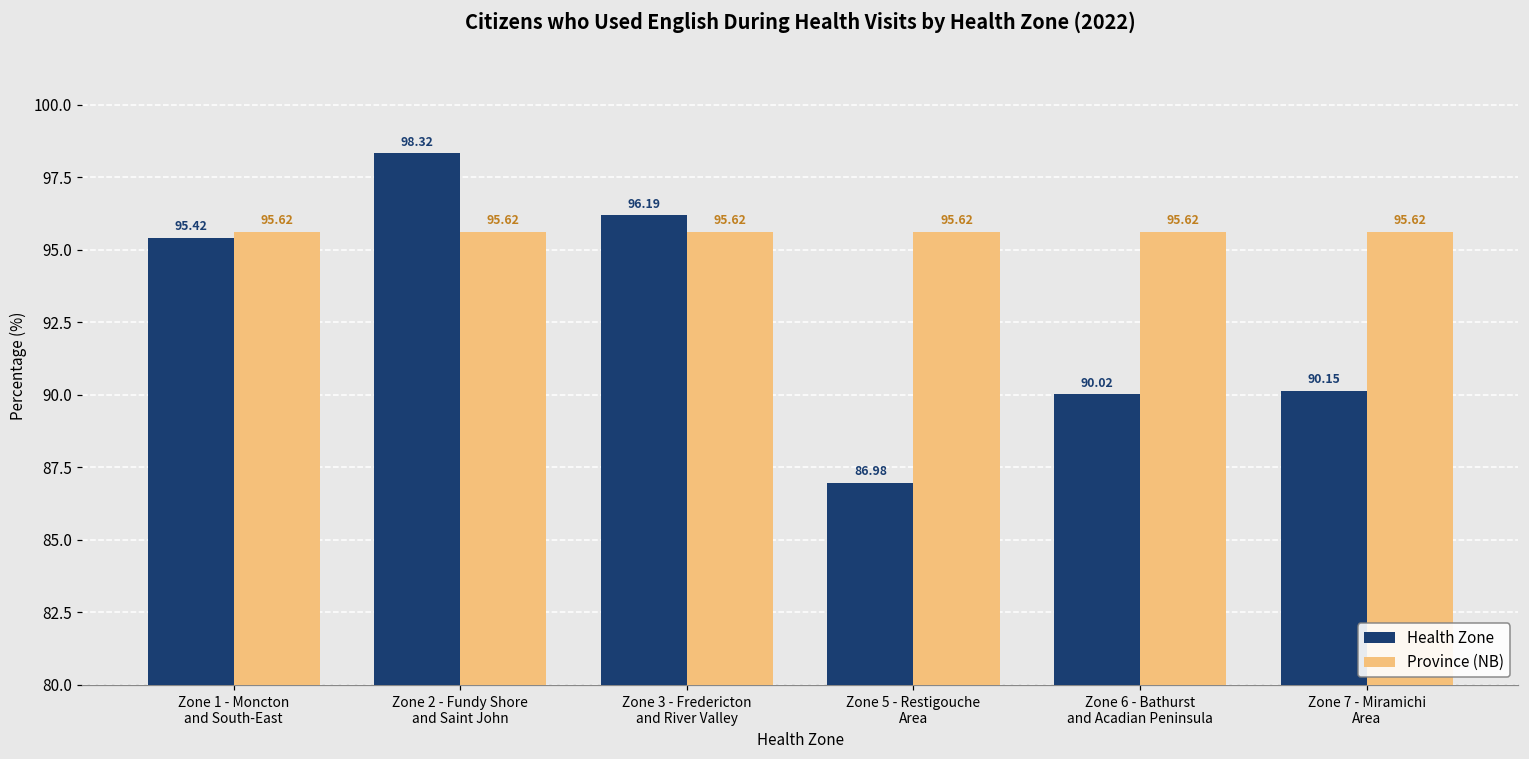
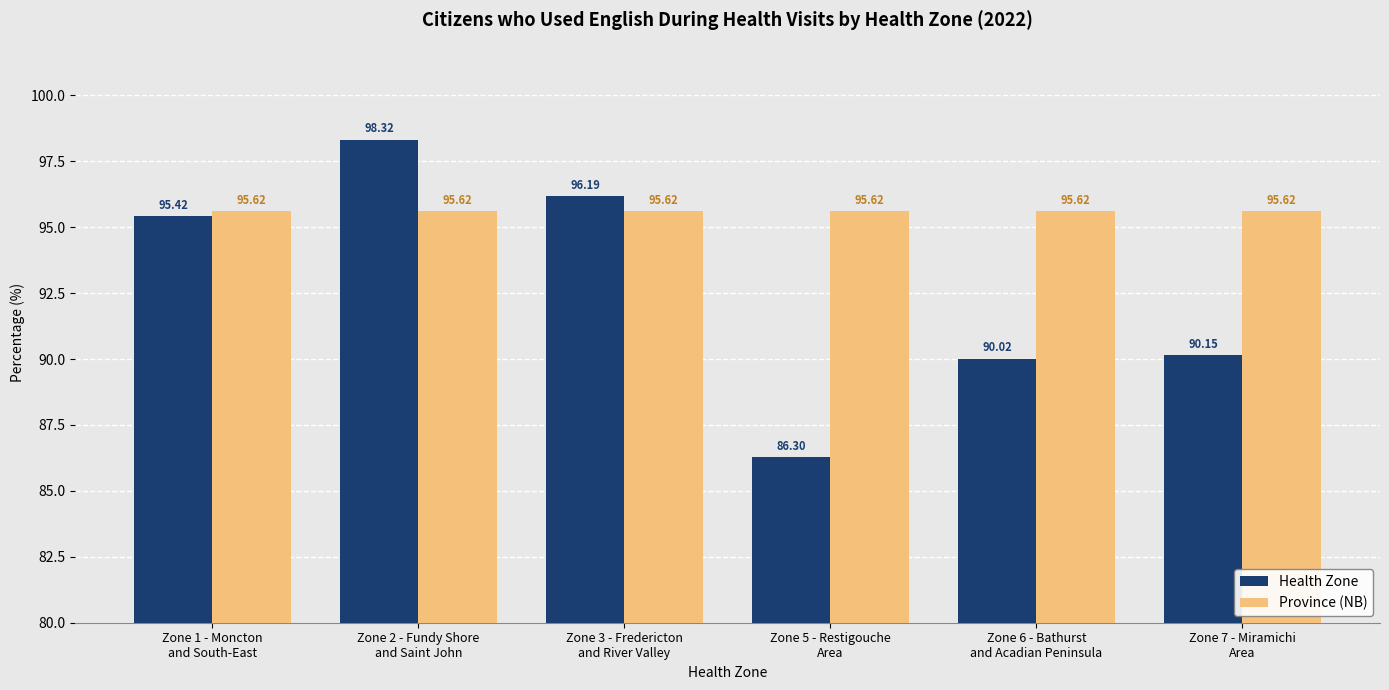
  {
    "Health Zone": {
      "Zone 1 - Moncton and South-East": 95.42,
      "Zone 2 - Fundy Shore and Saint John": 98.32,
      "Zone 3 - Fredericton and River Valley": 96.19,
-     "Zone 5 - Restigouche Area": 86.98,
+     "Zone 5 - Restigouche Area": 86.30,
      "Zone 6 - Bathurst and Acadian Peninsula": 90.02,
      "Zone 7 - Miramichi Area": 90.15
    },
    "Province (NB)": {
      "Zone 1 - Moncton and South-East": 95.62,
      "Zone 2 - Fundy Shore and Saint John": 95.62,
      "Zone 3 - Fredericton and River Valley": 95.62,
      "Zone 5 - Restigouche Area": 95.62,
      "Zone 6 - Bathurst and Acadian Peninsula": 95.62,
      "Zone 7 - Miramichi Area": 95.62
    }
  }
